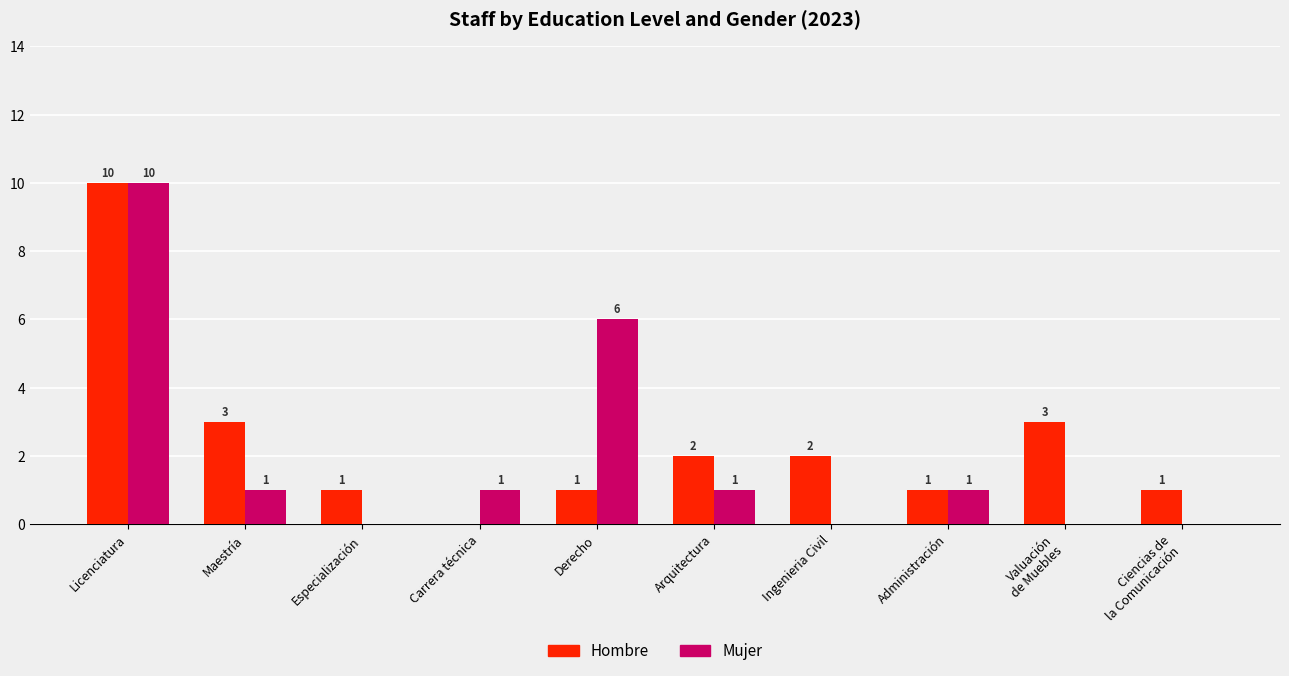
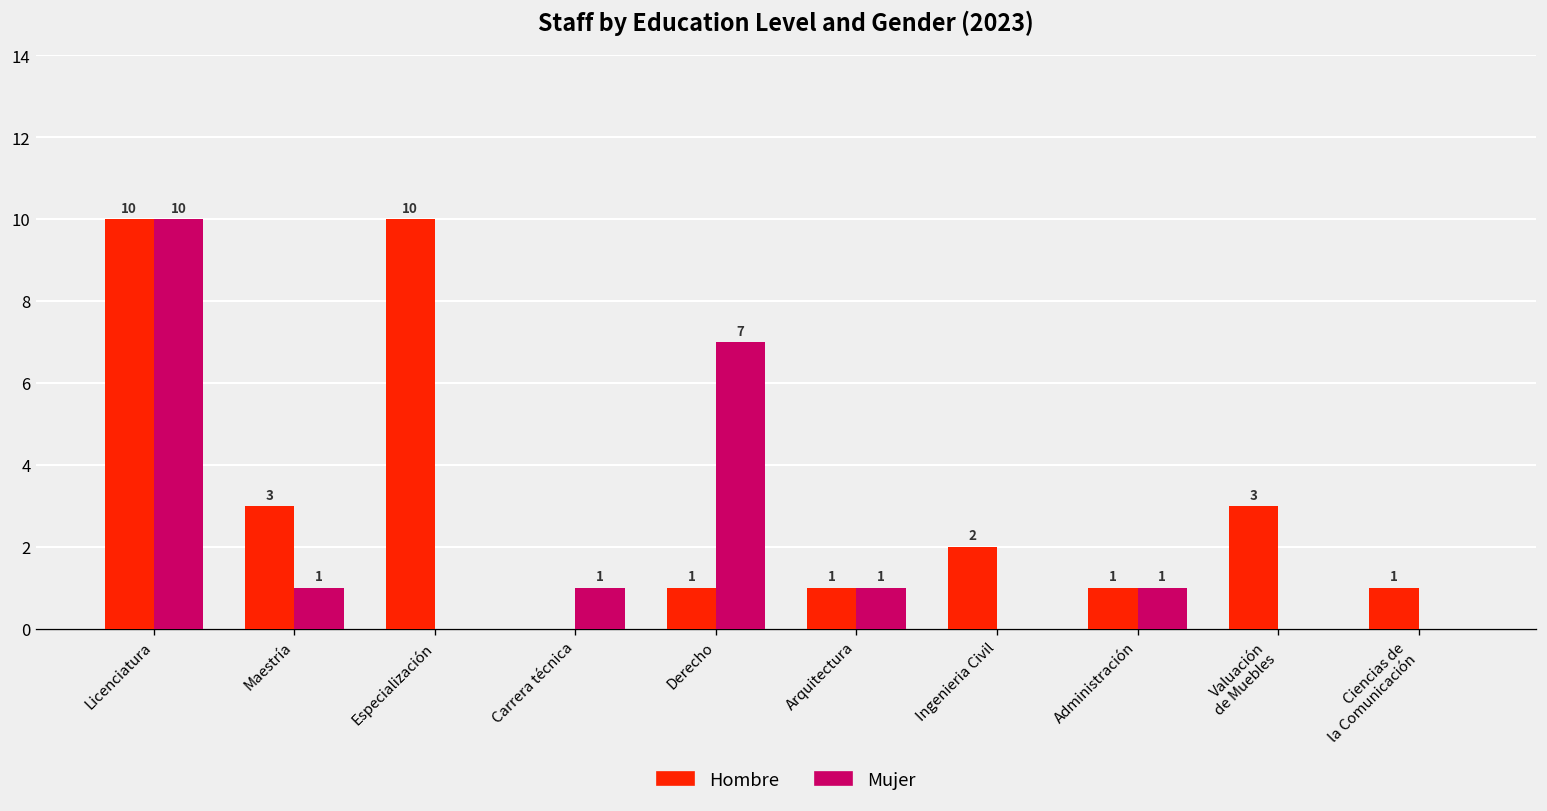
  {
    "Hombre": {
      "Licenciatura": 10,
      "Maestría": 3,
-     "Especialización": 1,
+     "Especialización": 10,
      "Derecho": 1,
-     "Arquitectura": 2,
+     "Arquitectura": 1,
      "Ingenieria Civil": 2,
      "Administración": 1,
      "Valuación de Muebles": 3,
      "Ciencias de la Comunicación": 1
    },
    "Mujer": {
      "Licenciatura": 10,
      "Maestría": 1,
      "Carrera técnica": 1,
-     "Derecho": 6,
+     "Derecho": 7,
      "Arquitectura": 1,
      "Administración": 1
    }
  }
